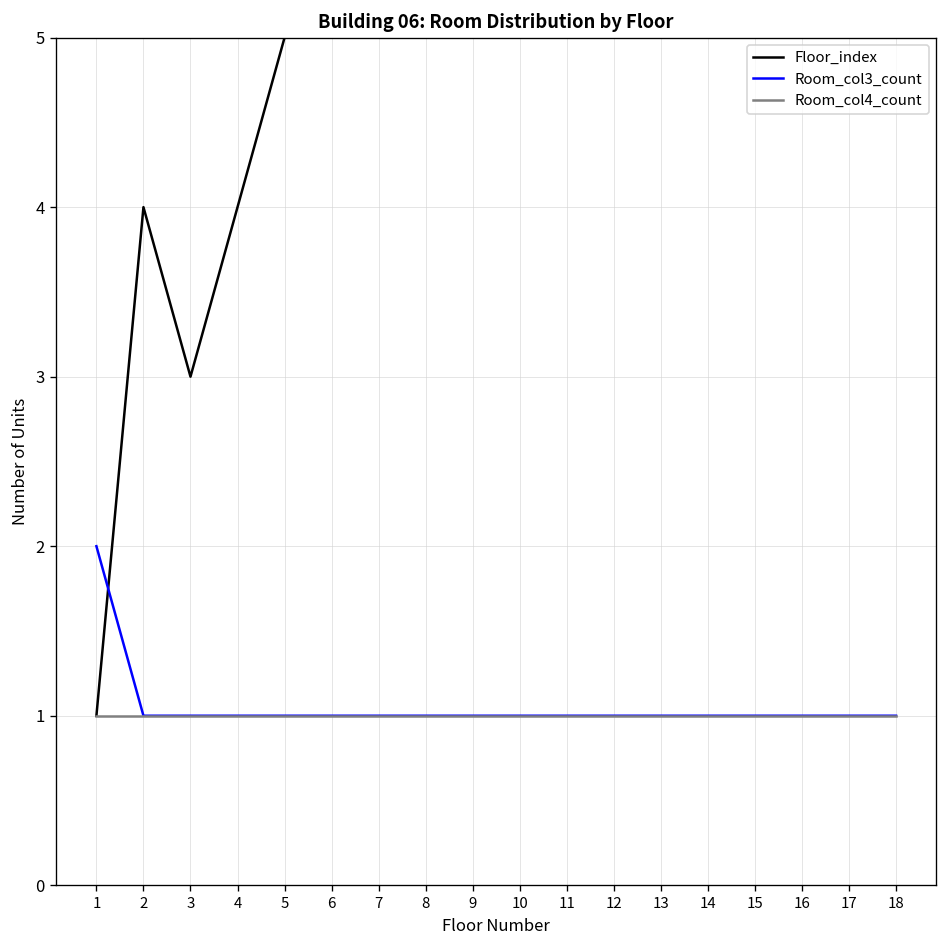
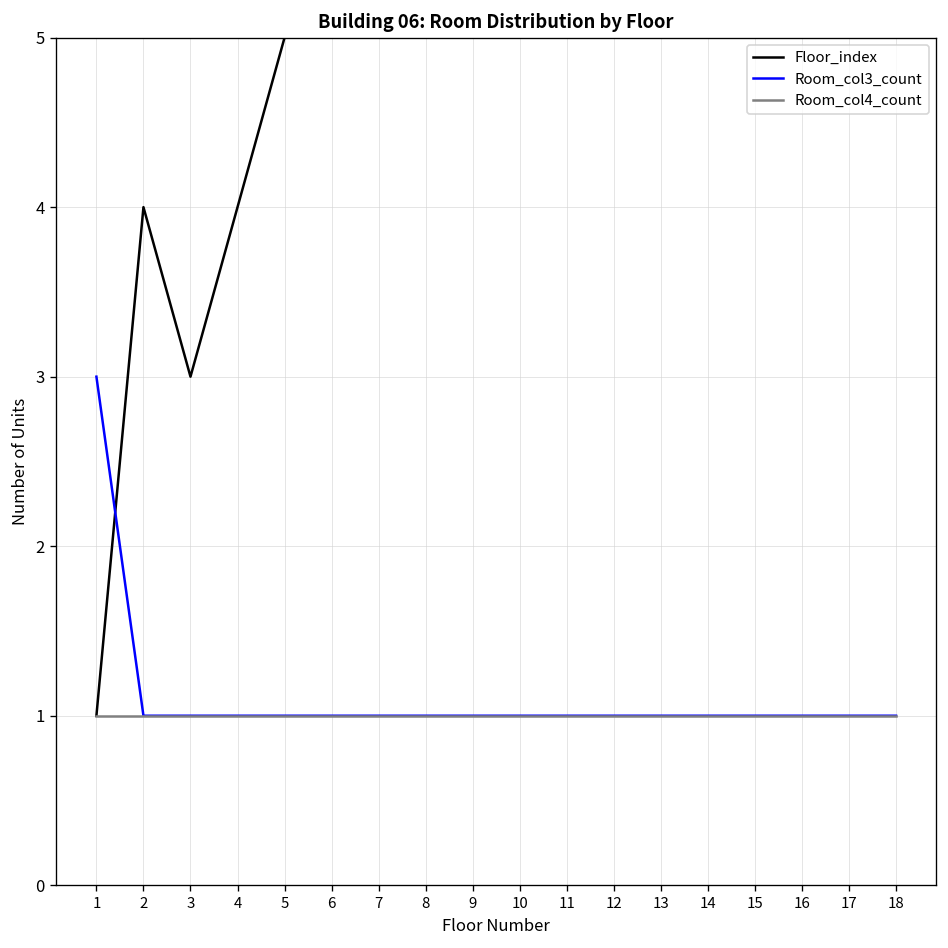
  {
    "Floor_index": {
      "2": 4,
      "3": 3,
      "4": 4,
      "5": 5
    },
    "Room_col3_count": {
-     "1": 2
+     "1": 3
    }
  }
